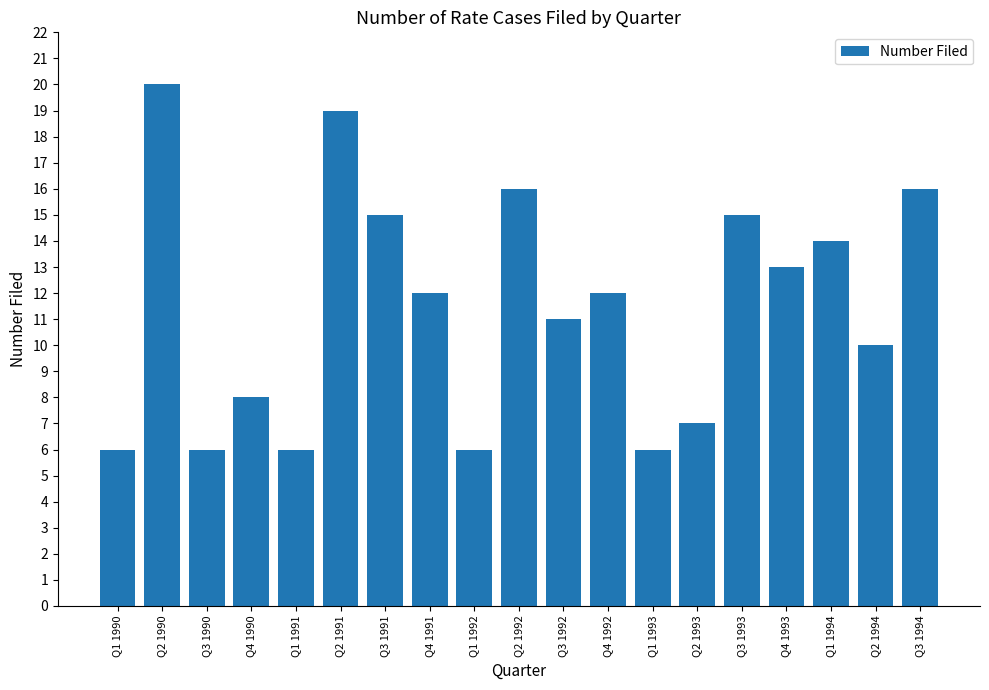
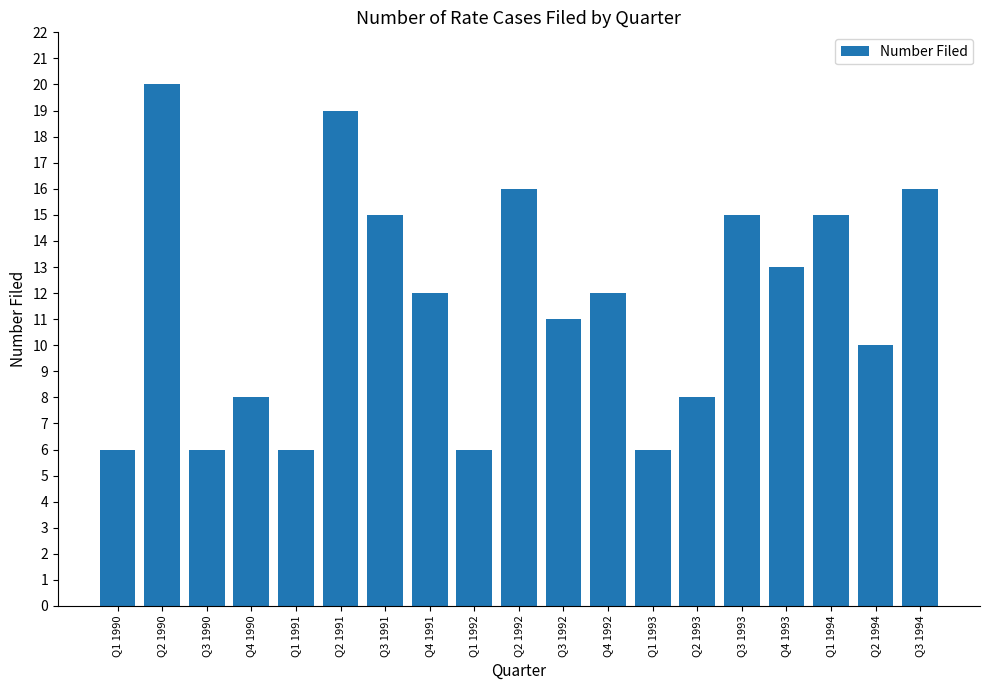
  {
    "Q1 1990": 6,
    "Q2 1990": 20,
    "Q3 1990": 6,
    "Q4 1990": 8,
    "Q1 1991": 6,
    "Q2 1991": 19,
    "Q3 1991": 15,
    "Q4 1991": 12,
    "Q1 1992": 6,
    "Q2 1992": 16,
    "Q3 1992": 11,
    "Q4 1992": 12,
    "Q1 1993": 6,
-   "Q2 1993": 7,
+   "Q2 1993": 8,
    "Q3 1993": 15,
    "Q4 1993": 13,
-   "Q1 1994": 14,
+   "Q1 1994": 15,
    "Q2 1994": 10,
    "Q3 1994": 16
  }
